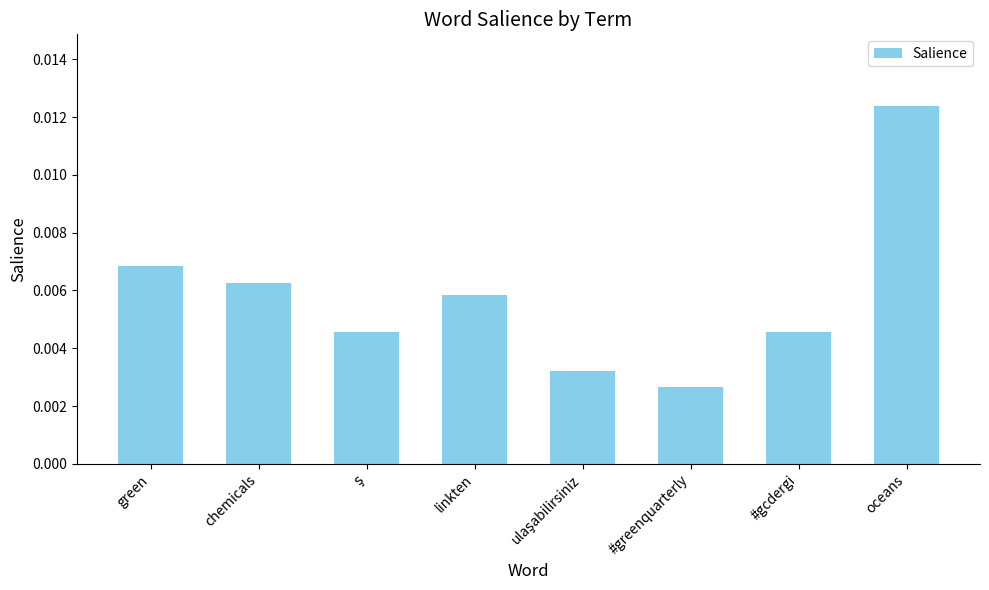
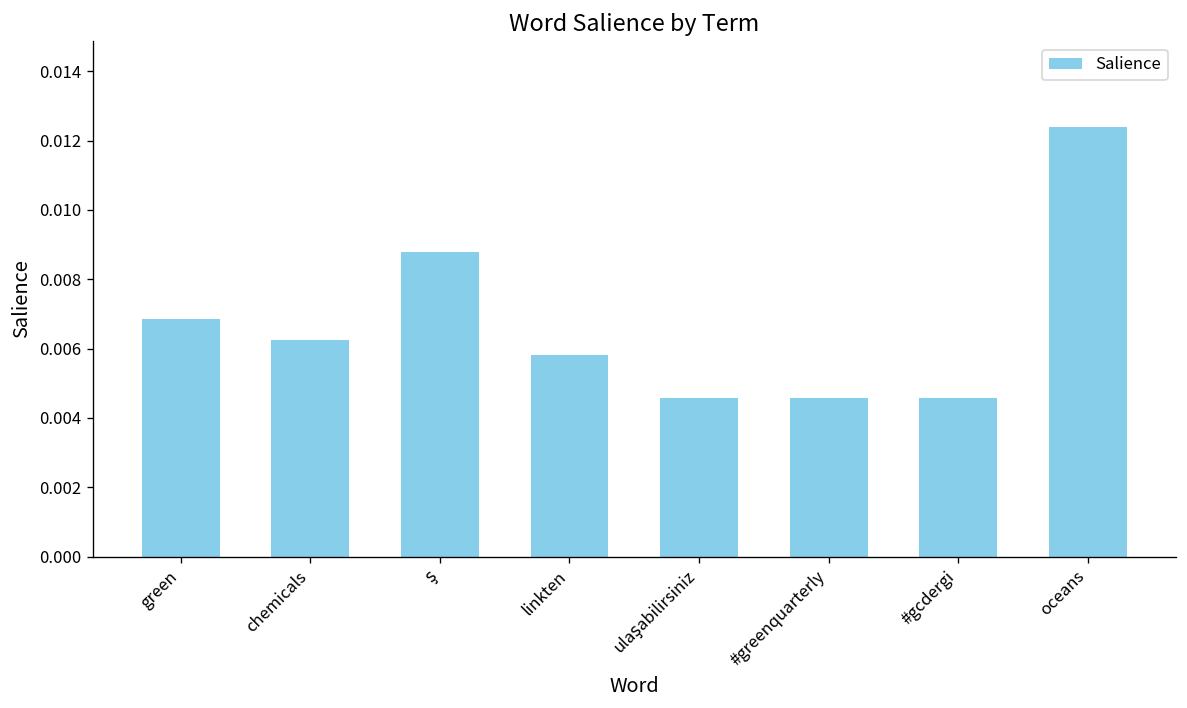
  {
    "green": 0.0069,
    "chemicals": 0.0063,
-   "ş": 0.0046,
+   "ş": 0.0088,
    "linkten": 0.0058,
-   "ulaşabilirsiniz": 0.0032,
-   "#greenquarterly": 0.0027,
+   "ulaşabilirsiniz": 0.0046,
+   "#greenquarterly": 0.0046,
    "#gcdergi": 0.0046,
    "oceans": 0.0124
  }
